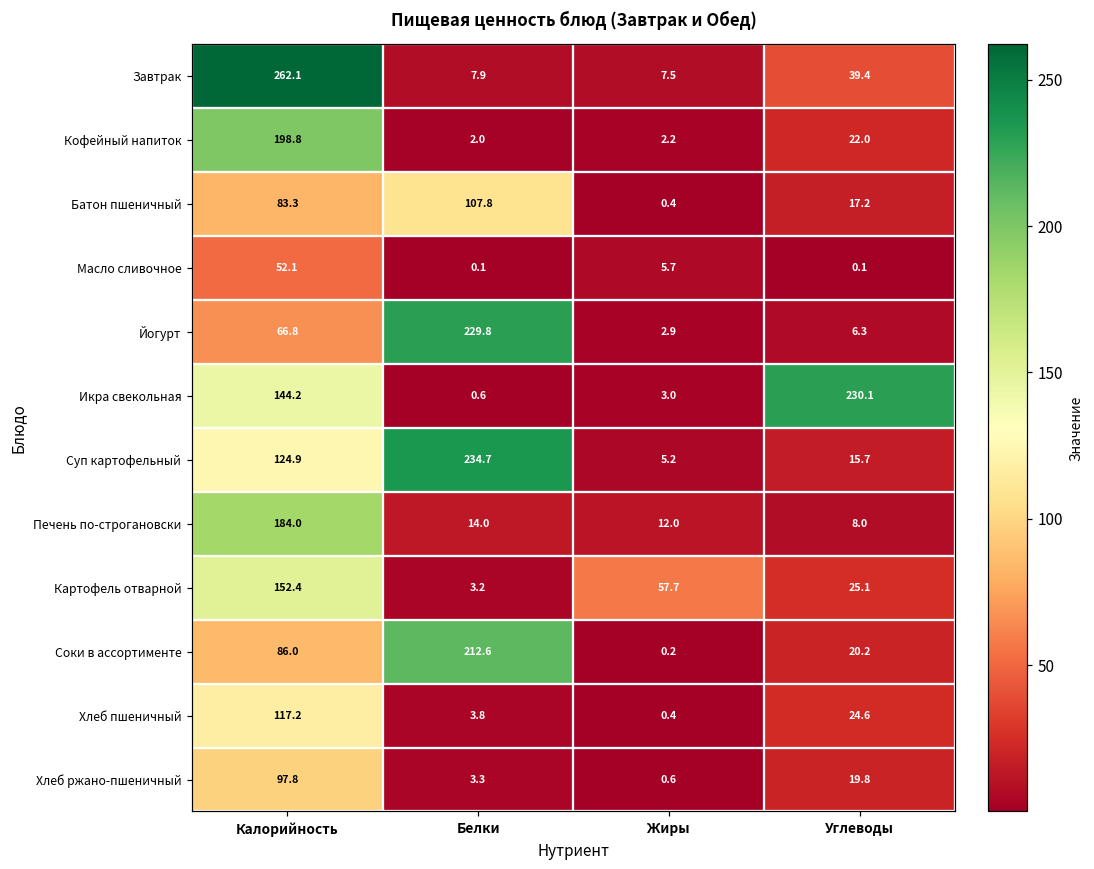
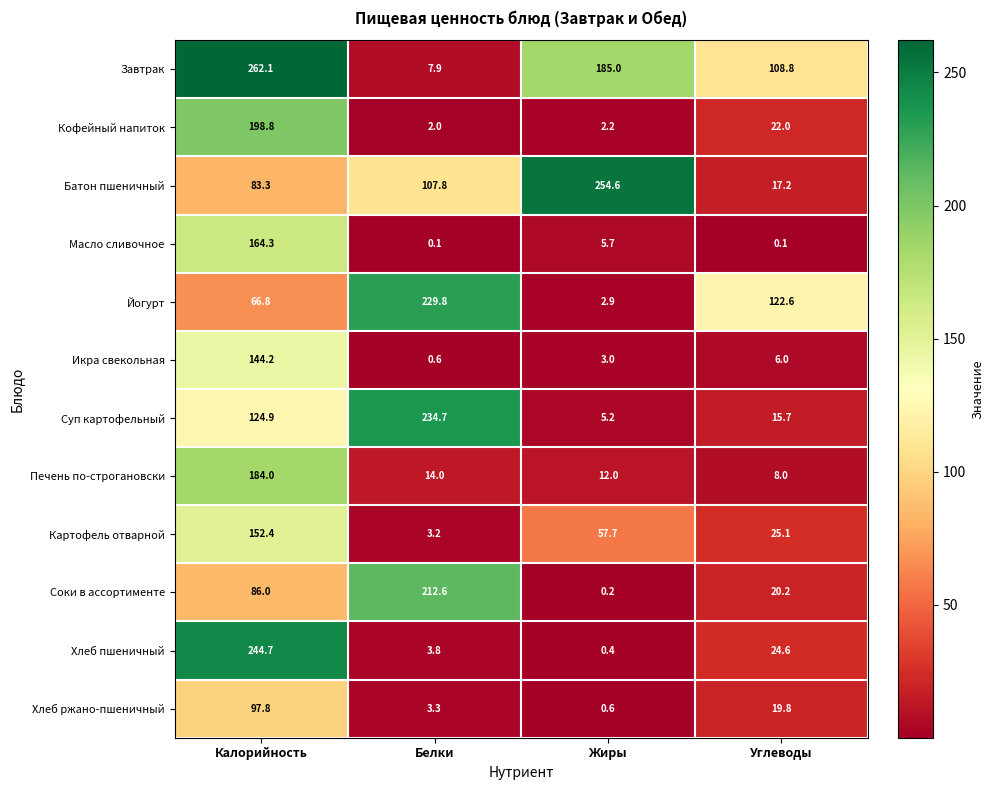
  {
    "Завтрак": {
      "Калорийность": 262.1,
      "Белки": 7.9,
-     "Жиры": 7.5,
-     "Углеводы": 39.4
+     "Жиры": 185.0,
+     "Углеводы": 108.8
    },
    "Кофейный напиток": {
      "Калорийность": 198.8,
      "Белки": 2.0,
      "Жиры": 2.2,
      "Углеводы": 22.0
    },
    "Батон пшеничный": {
      "Калорийность": 83.3,
      "Белки": 107.8,
-     "Жиры": 0.4,
+     "Жиры": 254.6,
      "Углеводы": 17.2
    },
    "Масло сливочное": {
-     "Калорийность": 52.1,
+     "Калорийность": 164.3,
      "Белки": 0.1,
      "Жиры": 5.7,
      "Углеводы": 0.1
    },
    "Йогурт": {
      "Калорийность": 66.8,
      "Белки": 229.8,
      "Жиры": 2.9,
-     "Углеводы": 6.3
+     "Углеводы": 122.6
    },
    "Икра свекольная": {
      "Калорийность": 144.2,
      "Белки": 0.6,
      "Жиры": 3.0,
-     "Углеводы": 230.1
+     "Углеводы": 6.0
    },
    "Суп картофельный": {
      "Калорийность": 124.9,
      "Белки": 234.7,
      "Жиры": 5.2,
      "Углеводы": 15.7
    },
    "Печень по-строгановски": {
      "Калорийность": 184.0,
      "Белки": 14.0,
      "Жиры": 12.0,
      "Углеводы": 8.0
    },
    "Картофель отварной": {
      "Калорийность": 152.4,
      "Белки": 3.2,
      "Жиры": 57.7,
      "Углеводы": 25.1
    },
    "Соки в ассортименте": {
      "Калорийность": 86.0,
      "Белки": 212.6,
      "Жиры": 0.2,
      "Углеводы": 20.2
    },
    "Хлеб пшеничный": {
-     "Калорийность": 117.2,
+     "Калорийность": 244.7,
      "Белки": 3.8,
      "Жиры": 0.4,
      "Углеводы": 24.6
    },
    "Хлеб ржано-пшеничный": {
      "Калорийность": 97.8,
      "Белки": 3.3,
      "Жиры": 0.6,
      "Углеводы": 19.8
    }
  }
